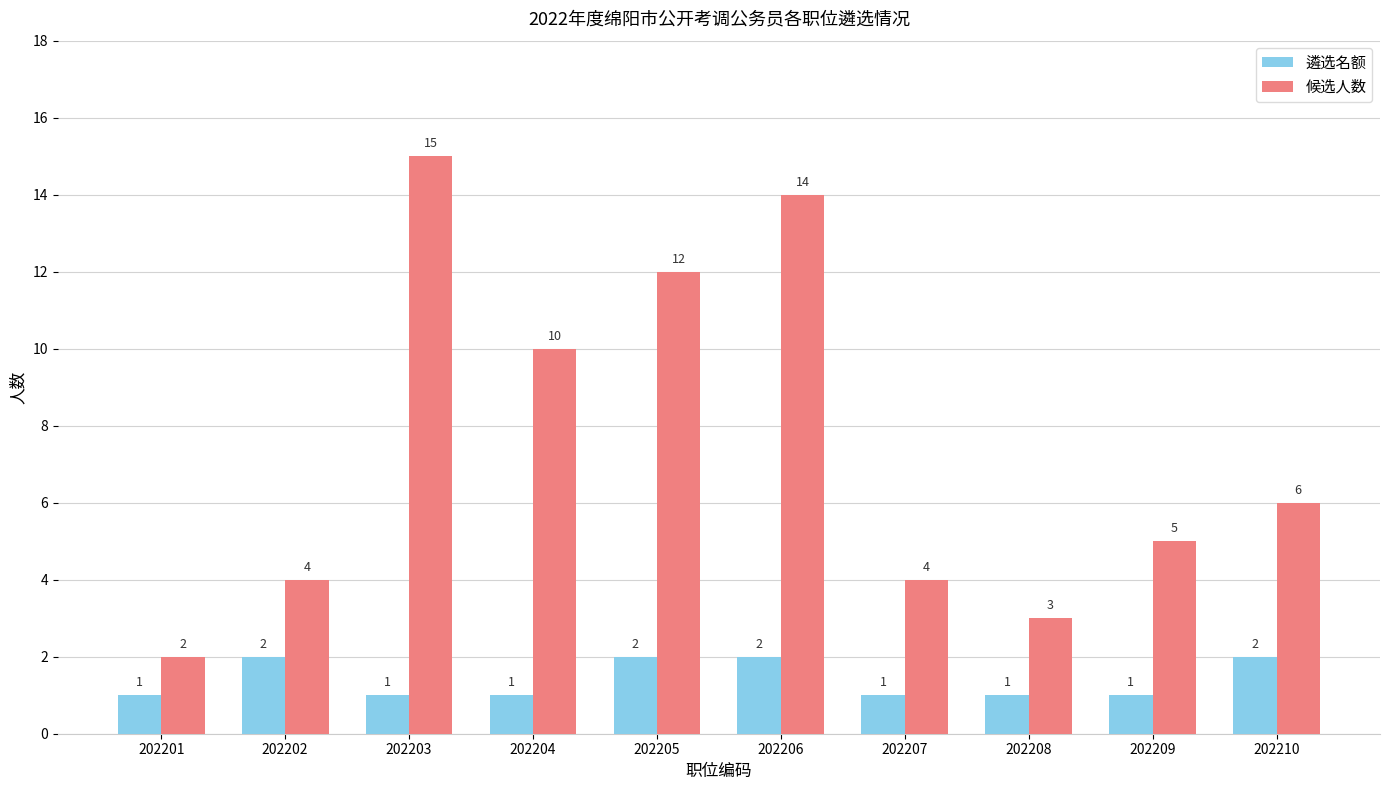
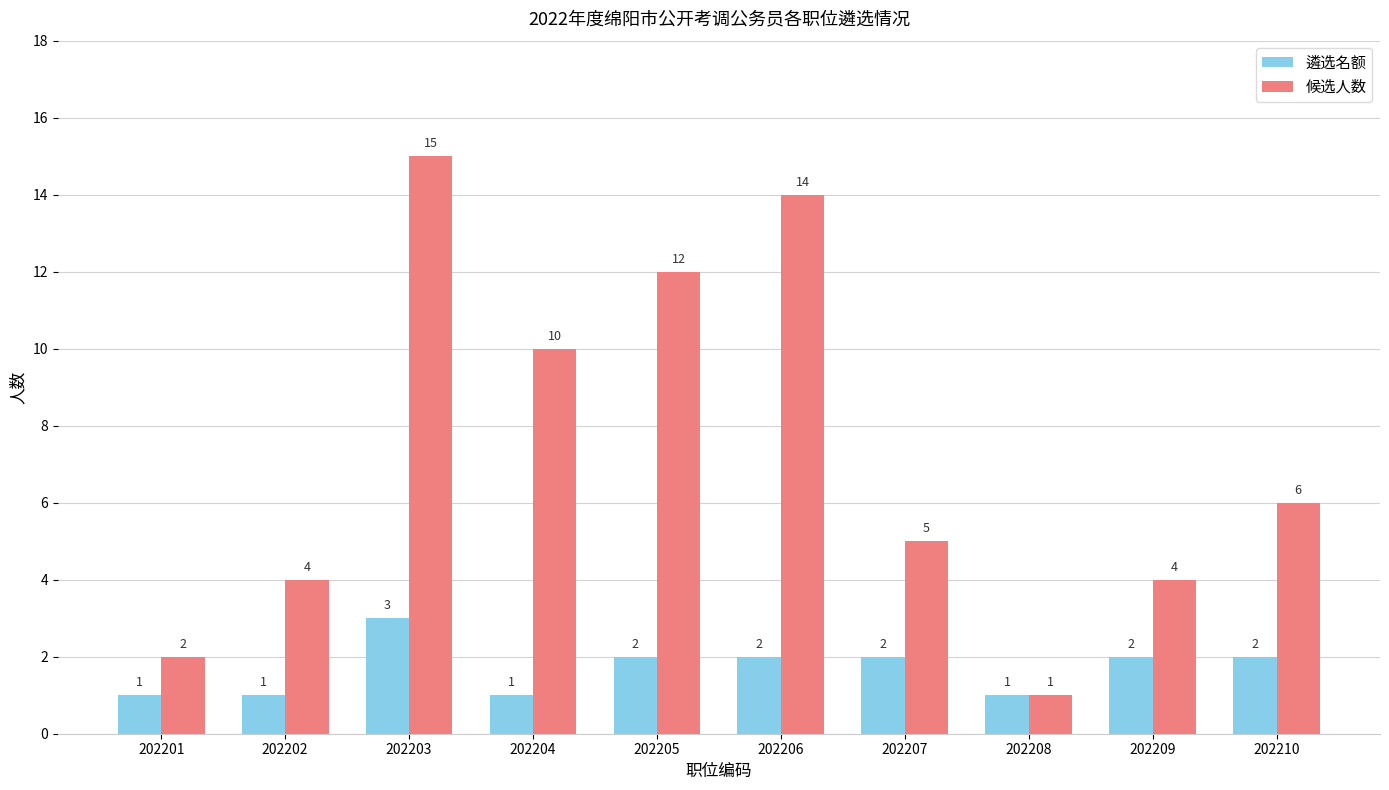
  {
    "遴选名额": {
      "202201": 1,
-     "202202": 2,
-     "202203": 1,
+     "202202": 1,
+     "202203": 3,
      "202204": 1,
      "202205": 2,
      "202206": 2,
-     "202207": 1,
+     "202207": 2,
      "202208": 1,
-     "202209": 1,
+     "202209": 2,
      "202210": 2
    },
    "候选人数": {
      "202201": 2,
      "202202": 4,
      "202203": 15,
      "202204": 10,
      "202205": 12,
      "202206": 14,
-     "202207": 4,
-     "202208": 3,
-     "202209": 5,
+     "202207": 5,
+     "202208": 1,
+     "202209": 4,
      "202210": 6
    }
  }
